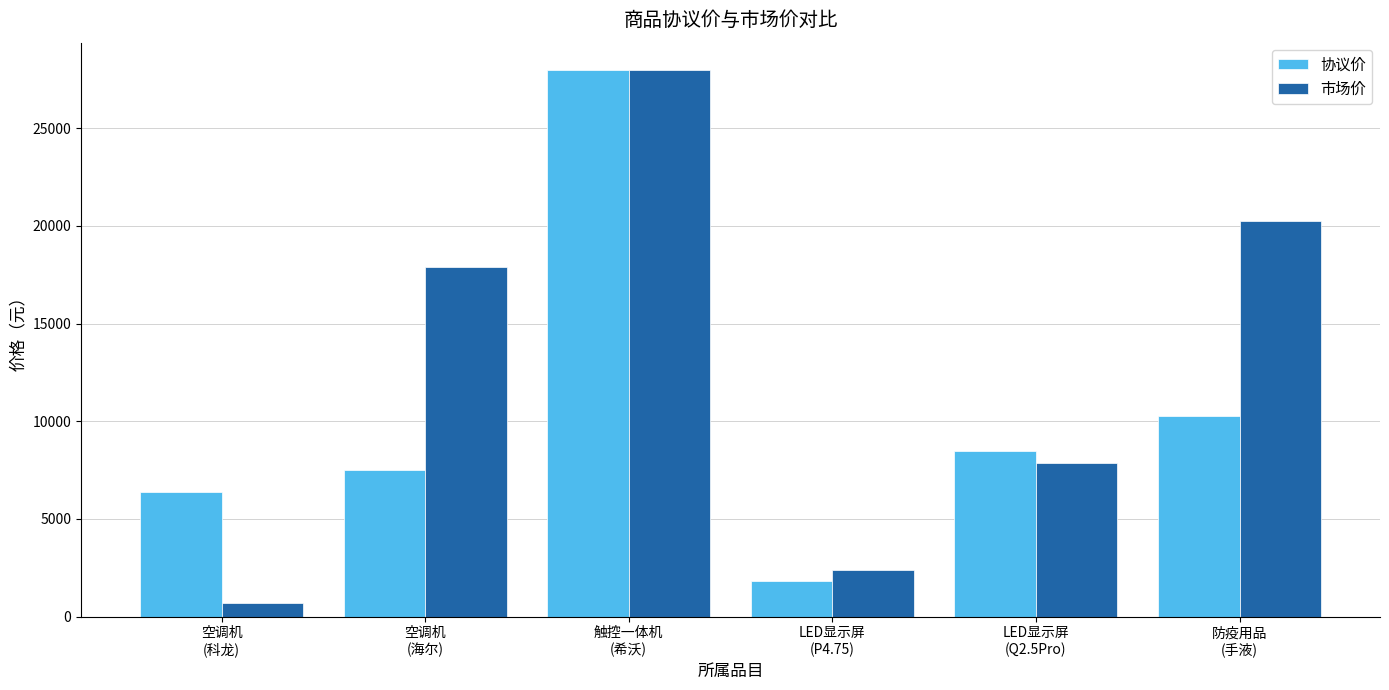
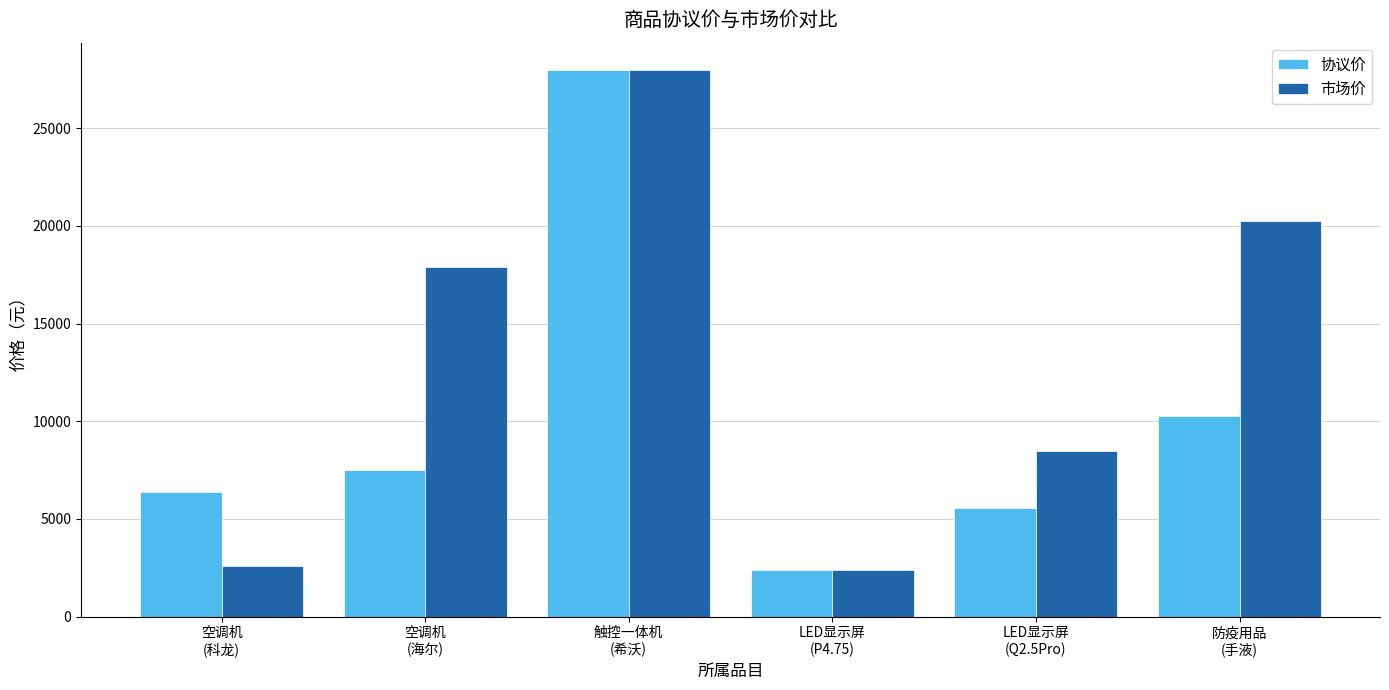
  {
    "协议价": {
      "空调机 (科龙)": 6400,
      "空调机 (海尔)": 7500,
      "触控一体机 (希沃)": 28000,
-     "LED显示屏 (P4.75)": 1800,
-     "LED显示屏 (Q2.5Pro)": 8500,
+     "LED显示屏 (P4.75)": 2400,
+     "LED显示屏 (Q2.5Pro)": 5600,
      "防疫用品 (手液)": 10200
    },
    "市场价": {
-     "空调机 (科龙)": 700,
+     "空调机 (科龙)": 2600,
      "空调机 (海尔)": 17900,
      "触控一体机 (希沃)": 28000,
      "LED显示屏 (P4.75)": 2400,
-     "LED显示屏 (Q2.5Pro)": 7900,
+     "LED显示屏 (Q2.5Pro)": 8500,
      "防疫用品 (手液)": 20300
    }
  }
